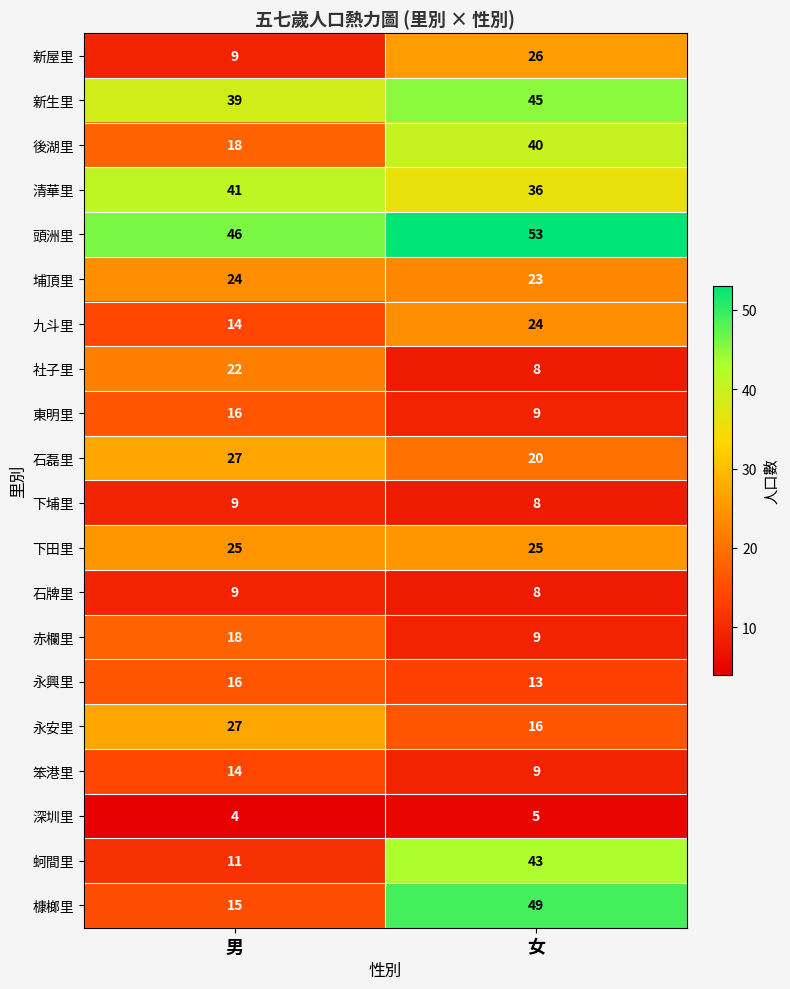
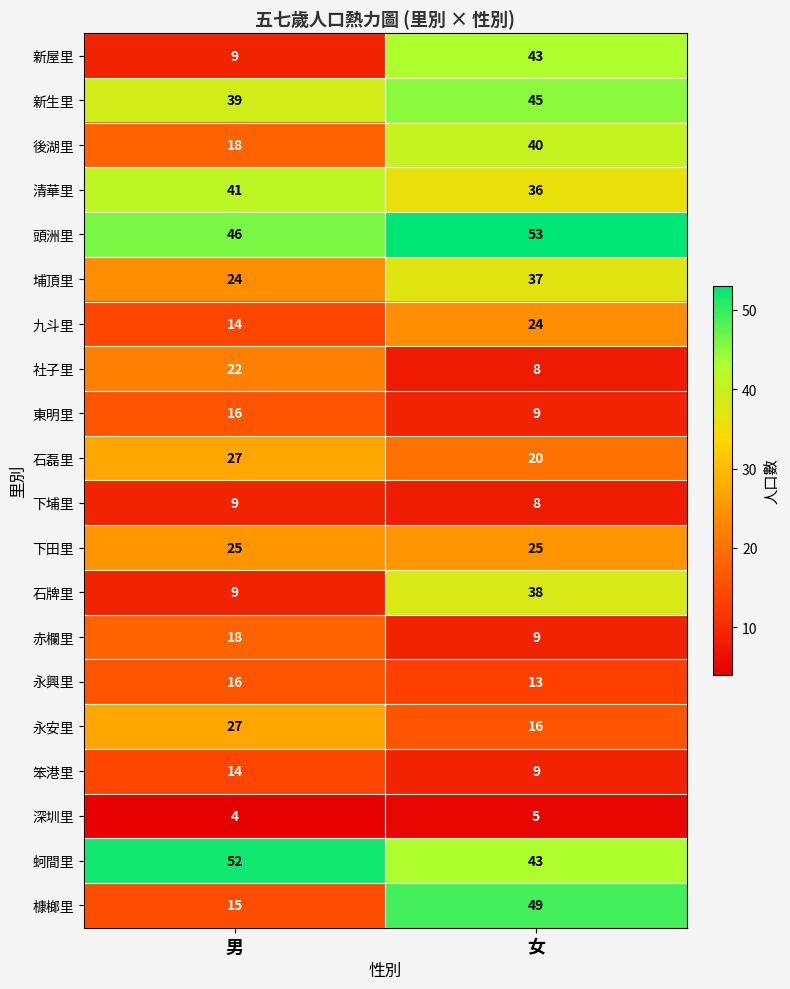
  {
    "新屋里": {
      "男": 9,
-     "女": 26
+     "女": 43
    },
    "新生里": {
      "男": 39,
      "女": 45
    },
    "後湖里": {
      "男": 18,
      "女": 40
    },
    "清華里": {
      "男": 41,
      "女": 36
    },
    "頭洲里": {
      "男": 46,
      "女": 53
    },
    "埔頂里": {
      "男": 24,
-     "女": 23
+     "女": 37
    },
    "九斗里": {
      "男": 14,
      "女": 24
    },
    "社子里": {
      "男": 22,
      "女": 8
    },
    "東明里": {
      "男": 16,
      "女": 9
    },
    "石磊里": {
      "男": 27,
      "女": 20
    },
    "下埔里": {
      "男": 9,
      "女": 8
    },
    "下田里": {
      "男": 25,
      "女": 25
    },
    "石牌里": {
      "男": 9,
-     "女": 8
+     "女": 38
    },
    "赤欄里": {
      "男": 18,
      "女": 9
    },
    "永興里": {
      "男": 16,
      "女": 13
    },
    "永安里": {
      "男": 27,
      "女": 16
    },
    "笨港里": {
      "男": 14,
      "女": 9
    },
    "深圳里": {
      "男": 4,
      "女": 5
    },
    "蚵間里": {
-     "男": 11,
+     "男": 52,
      "女": 43
    },
    "槺榔里": {
      "男": 15,
      "女": 49
    }
  }
